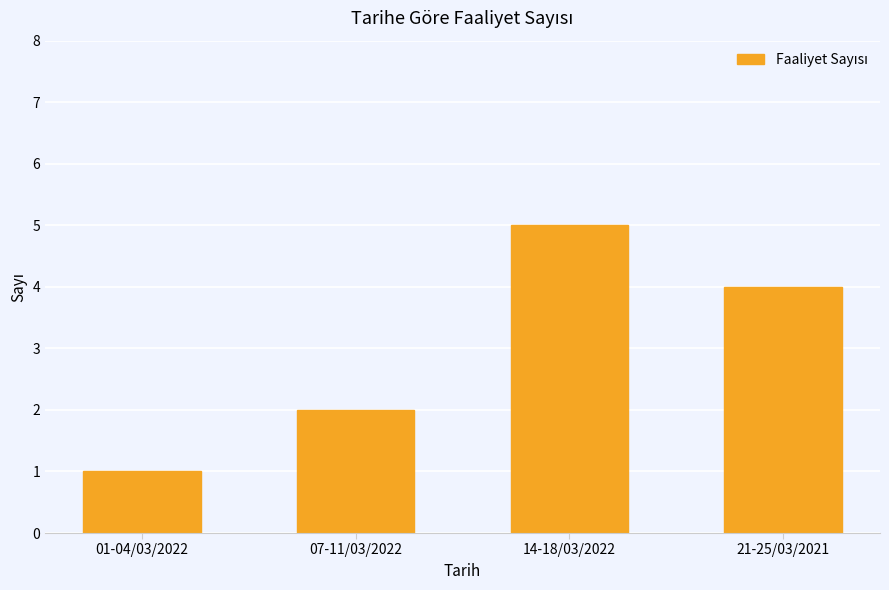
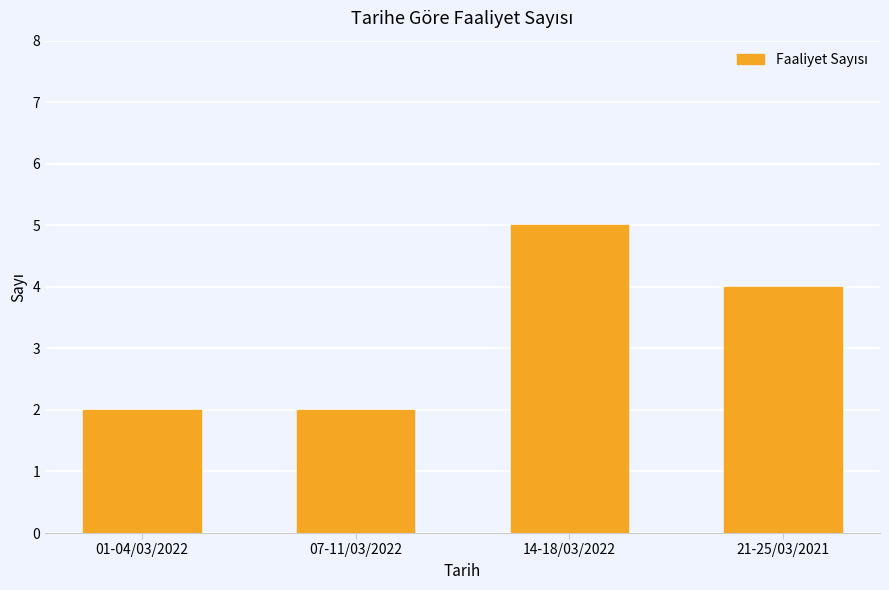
  {
-   "01-04/03/2022": 1,
+   "01-04/03/2022": 2,
    "07-11/03/2022": 2,
    "14-18/03/2022": 5,
    "21-25/03/2021": 4
  }
